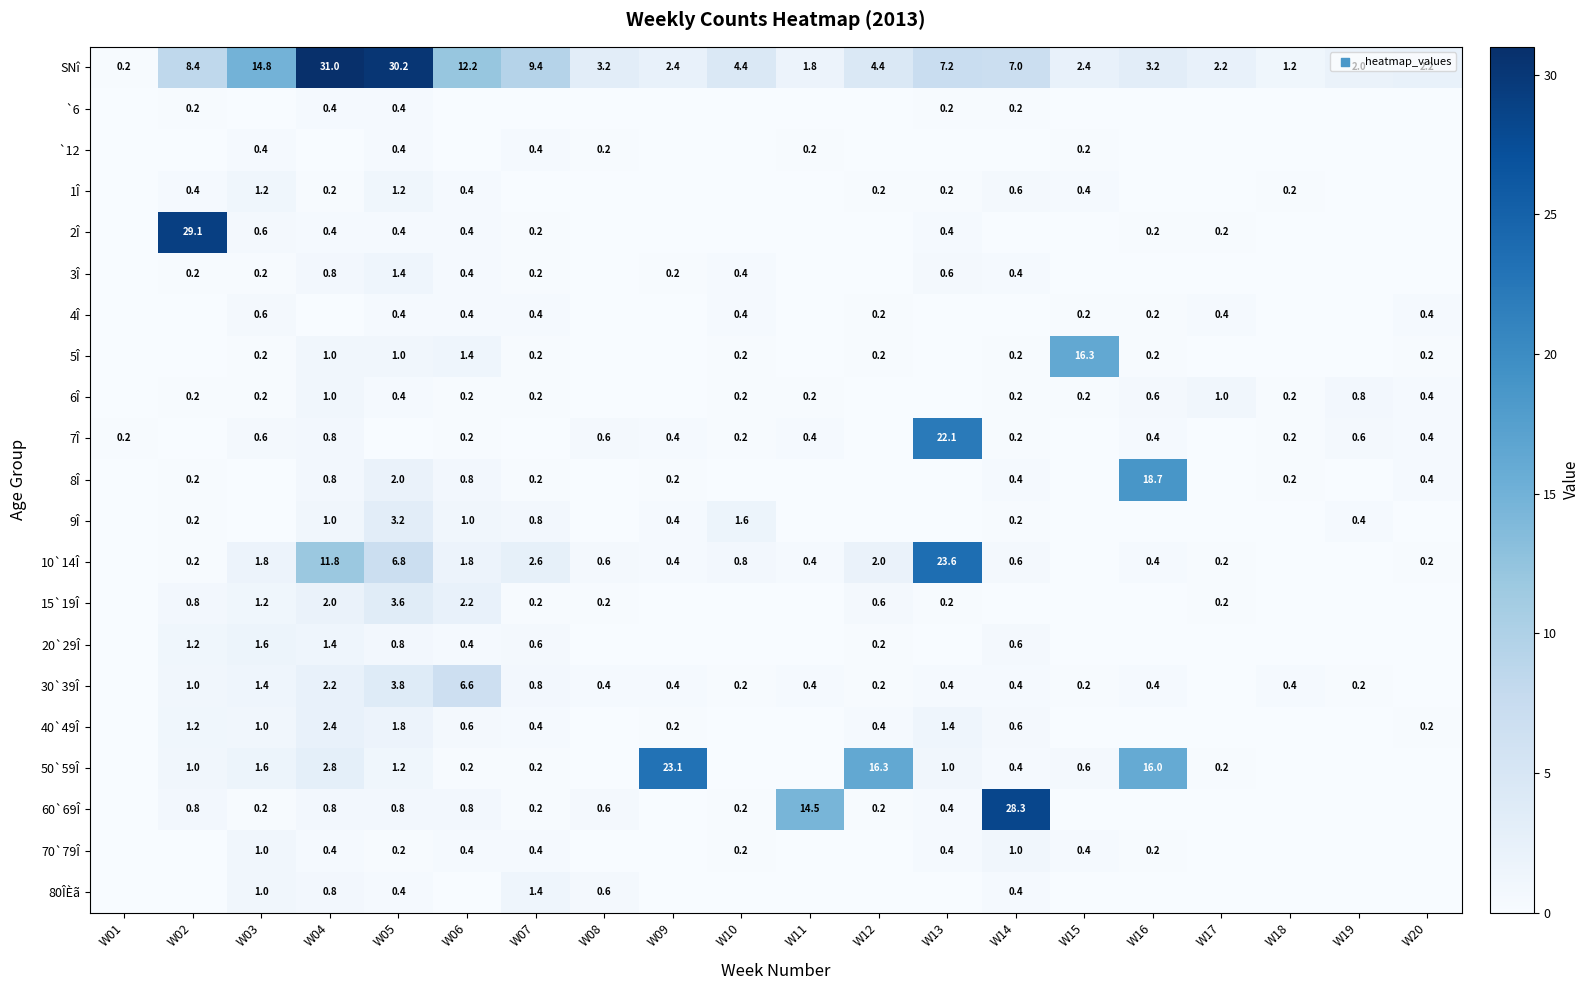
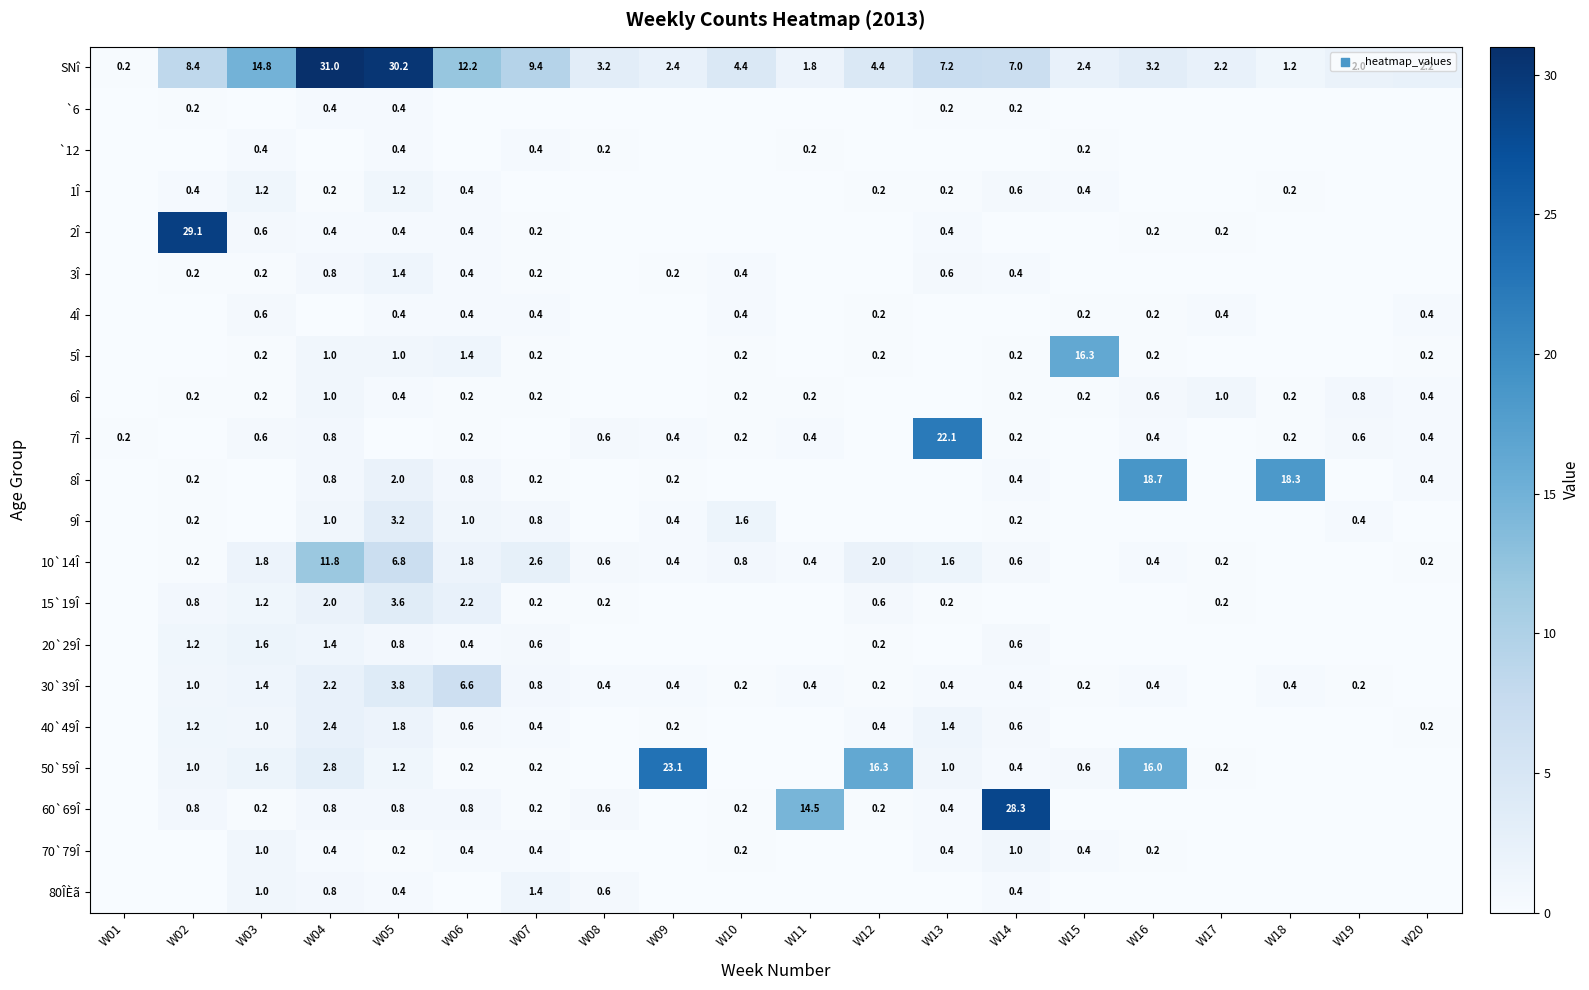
  {
    "8Î": {
      "W02": 0.2,
      "W04": 0.8,
      "W05": 2.0,
      "W06": 0.8,
      "W07": 0.2,
      "W09": 0.2,
      "W14": 0.4,
      "W16": 18.7,
-     "W18": 0.2,
+     "W18": 18.3,
      "W20": 0.4
    },
    "10`14Î": {
      "W02": 0.2,
      "W03": 1.8,
      "W04": 11.8,
      "W05": 6.8,
      "W06": 1.8,
      "W07": 2.6,
      "W08": 0.6,
      "W09": 0.4,
      "W10": 0.8,
      "W11": 0.4,
      "W12": 2.0,
-     "W13": 23.6,
+     "W13": 1.6,
      "W14": 0.6,
      "W16": 0.4,
      "W17": 0.2,
      "W20": 0.2
    }
  }
